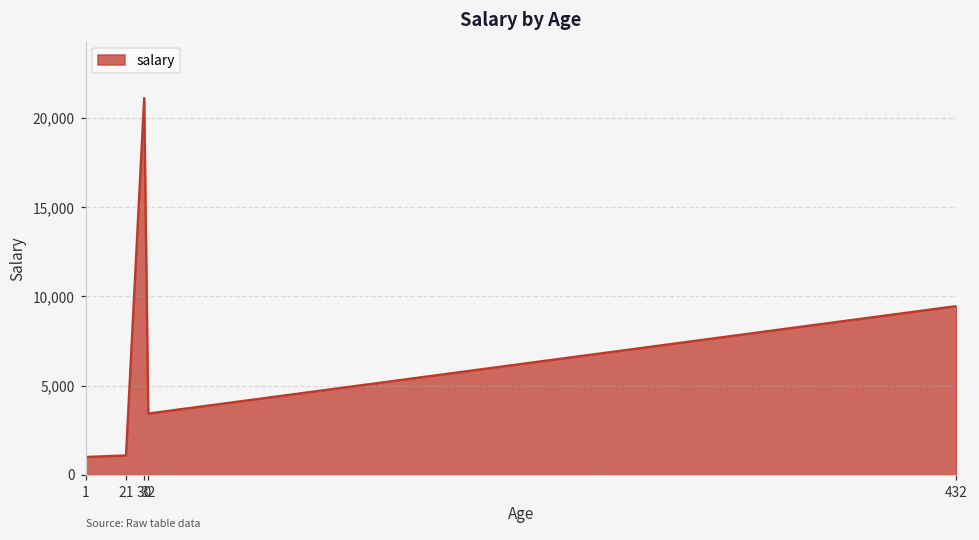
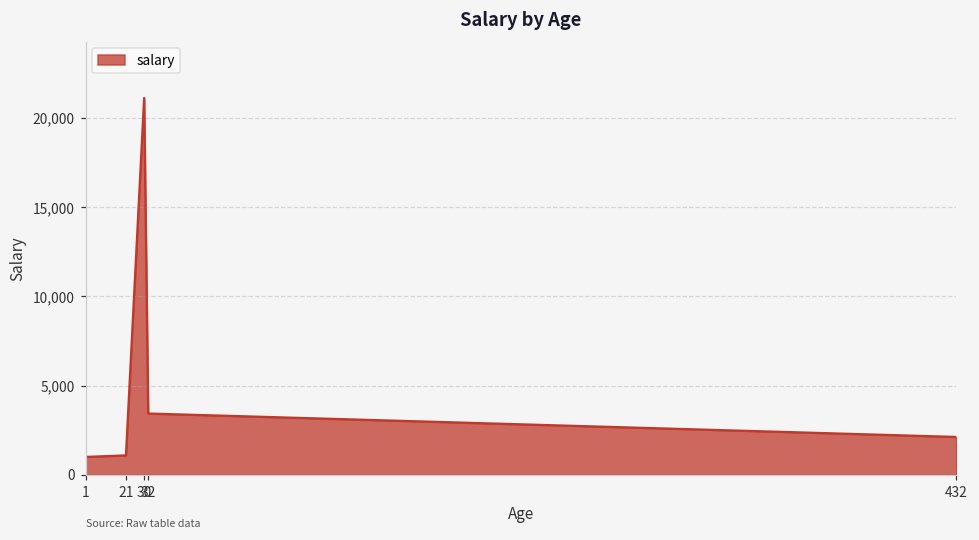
  {
    "1": "1,000",
    "21": "1,100",
-   "432": "9,500"
+   "432": "2,100"
  }
